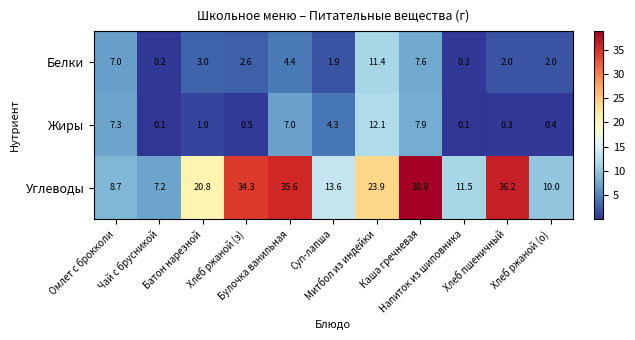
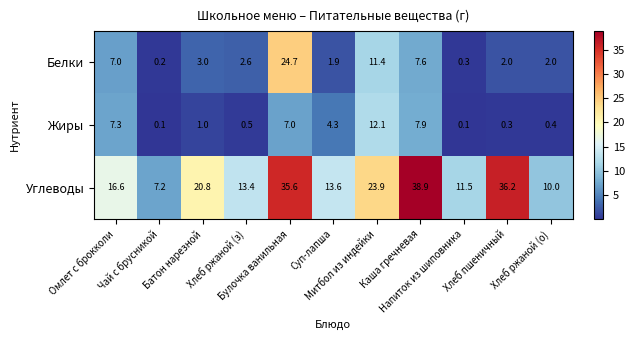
  {
    "Белки": {
      "Омлет с брокколи": 7.0,
      "Чай с брусникой": 0.2,
      "Батон нарезной": 3.0,
      "Хлеб ржаной (з)": 2.6,
-     "Булочка ванильная": 4.4,
+     "Булочка ванильная": 24.7,
      "Суп-лапша": 1.9,
      "Митбол из индейки": 11.4,
      "Каша гречневая": 7.6,
      "Напиток из шиповника": 0.3,
      "Хлеб пшеничный": 2.0,
      "Хлеб ржаной (о)": 2.0
    },
    "Жиры": {
      "Омлет с брокколи": 7.3,
      "Чай с брусникой": 0.1,
      "Батон нарезной": 1.0,
      "Хлеб ржаной (з)": 0.5,
      "Булочка ванильная": 7.0,
      "Суп-лапша": 4.3,
      "Митбол из индейки": 12.1,
      "Каша гречневая": 7.9,
      "Напиток из шиповника": 0.1,
      "Хлеб пшеничный": 0.3,
      "Хлеб ржаной (о)": 0.4
    },
    "Углеводы": {
-     "Омлет с брокколи": 8.7,
+     "Омлет с брокколи": 16.6,
      "Чай с брусникой": 7.2,
      "Батон нарезной": 20.8,
-     "Хлеб ржаной (з)": 34.3,
+     "Хлеб ржаной (з)": 13.4,
      "Булочка ванильная": 35.6,
      "Суп-лапша": 13.6,
      "Митбол из индейки": 23.9,
      "Каша гречневая": 38.9,
      "Напиток из шиповника": 11.5,
      "Хлеб пшеничный": 36.2,
      "Хлеб ржаной (о)": 10.0
    }
  }
